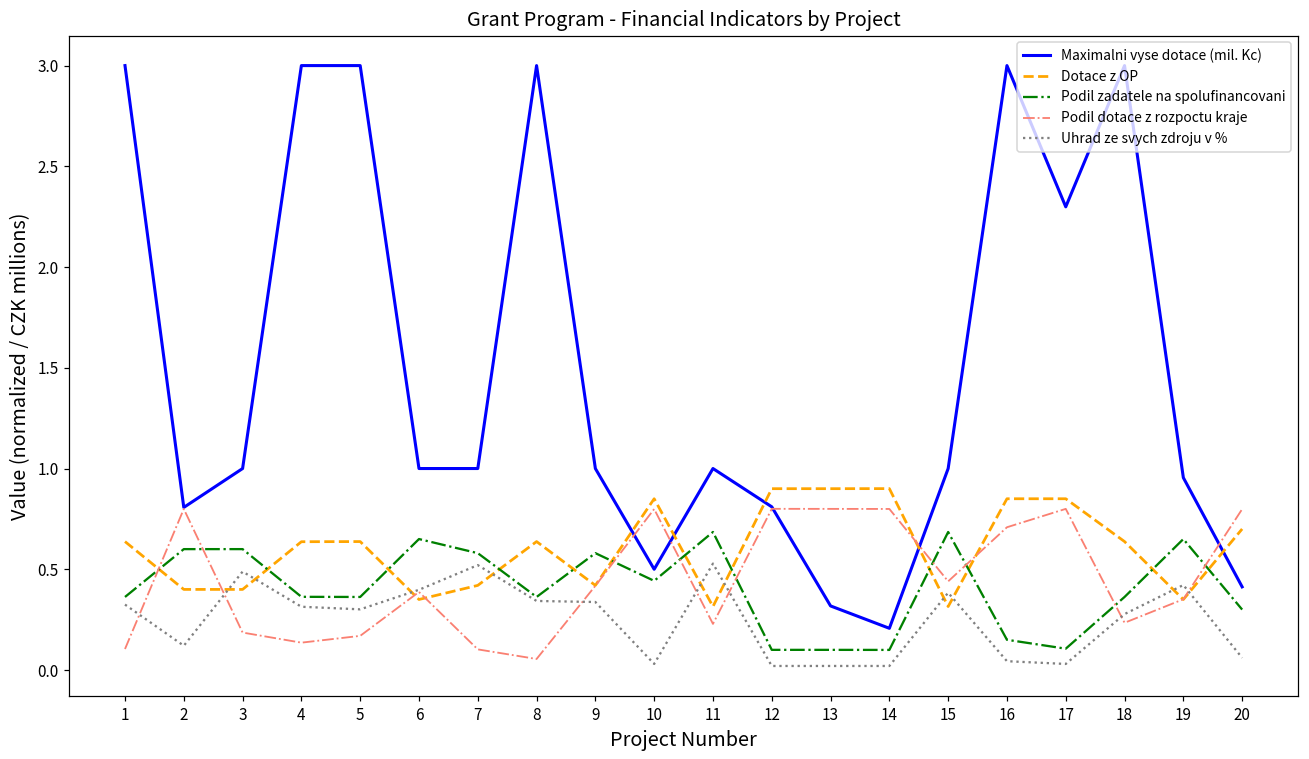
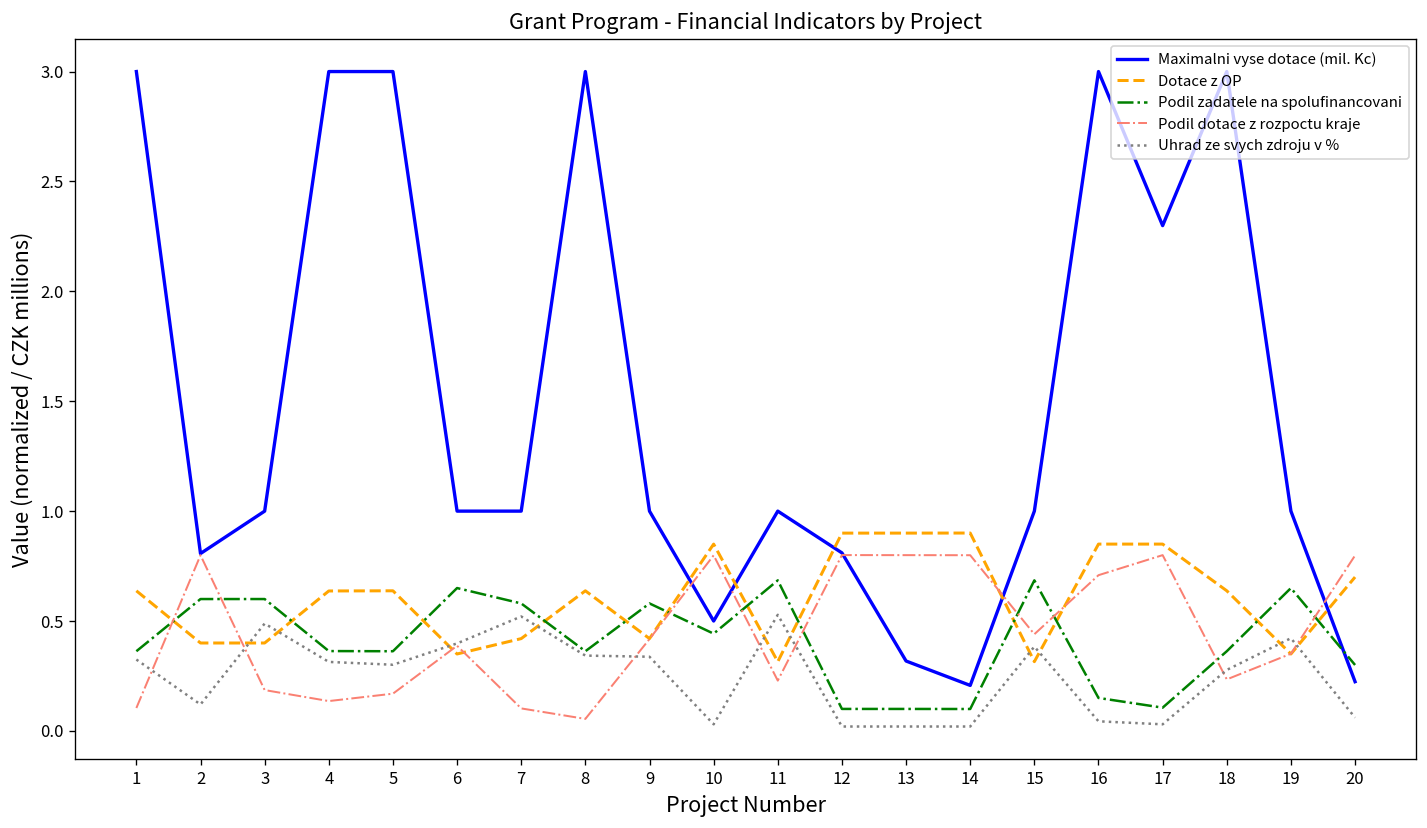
  {
    "Maximalni vyse dotace (mil. Kc)": {
      "1": 3.00,
      "3": 1.00,
      "4": 3.00,
      "5": 3.00,
      "6": 1.00,
      "7": 1.00,
      "8": 3.00,
      "9": 1.00,
      "10": 0.50,
      "11": 1.00,
      "13": 0.32,
      "14": 0.21,
      "15": 1.00,
      "16": 3.00,
      "17": 2.30,
-     "19": 0.95,
-     "20": 0.41
+     "19": 1.00,
+     "20": 0.22
    },
    "Dotace z OP": {
      "1": 0.64,
      "2": 0.40,
      "3": 0.40,
      "4": 0.64,
      "5": 0.64,
      "6": 0.35,
      "7": 0.42,
      "8": 0.64,
      "10": 0.85,
      "11": 0.32,
      "12": 0.90,
      "13": 0.90,
      "14": 0.90,
      "15": 0.31,
      "16": 0.85,
      "17": 0.85,
      "18": 0.64,
      "20": 0.70
    },
    "Podil zadatele na spolufinancovani": {
      "1": 0.36,
      "2": 0.60,
      "3": 0.60,
      "4": 0.36,
      "5": 0.36,
      "6": 0.65,
      "7": 0.58,
      "8": 0.36,
      "9": 0.58,
      "10": 0.44,
      "11": 0.68,
      "12": 0.10,
      "13": 0.10,
      "14": 0.10,
      "15": 0.69,
      "16": 0.15,
      "17": 0.11,
      "18": 0.36,
      "19": 0.65,
      "20": 0.30
    },
    "Podil dotace z rozpoctu kraje": {
      "1": 0.10,
      "3": 0.19,
      "4": 0.14,
      "5": 0.17,
      "7": 0.10,
      "8": 0.05,
      "10": 0.80,
      "11": 0.23,
      "13": 0.80,
      "14": 0.80,
      "15": 0.44,
      "16": 0.71,
      "17": 0.80,
      "18": 0.23,
      "20": 0.80
    },
    "Uhrad ze svych zdroju v %": {
      "1": 0.32,
      "2": 0.12,
      "3": 0.49,
      "4": 0.31,
      "5": 0.30,
      "7": 0.52,
      "8": 0.34,
      "9": 0.34,
      "10": 0.03,
      "11": 0.53,
      "12": 0.02,
      "13": 0.02,
      "14": 0.02,
      "15": 0.38,
      "16": 0.04,
      "17": 0.03,
      "18": 0.28,
      "19": 0.42,
      "20": 0.06
    }
  }
